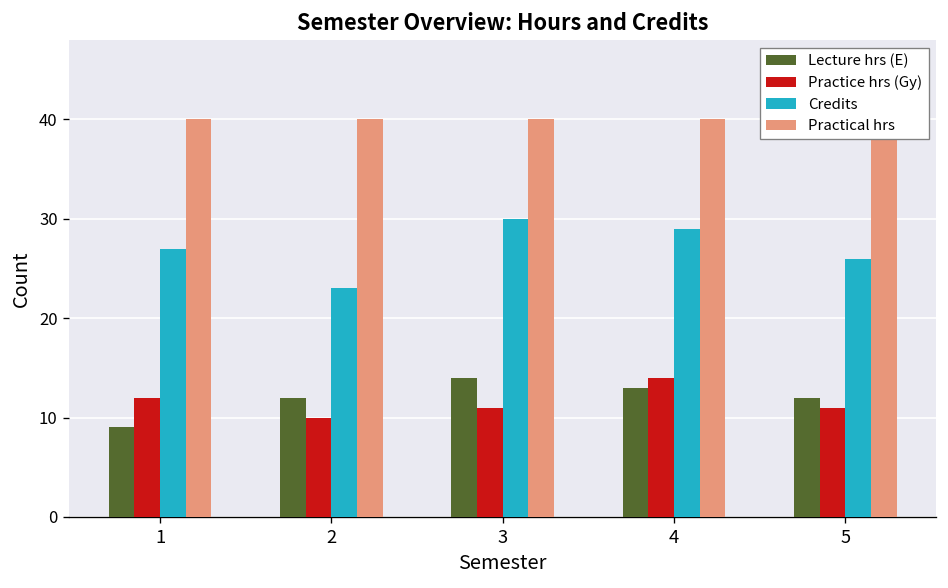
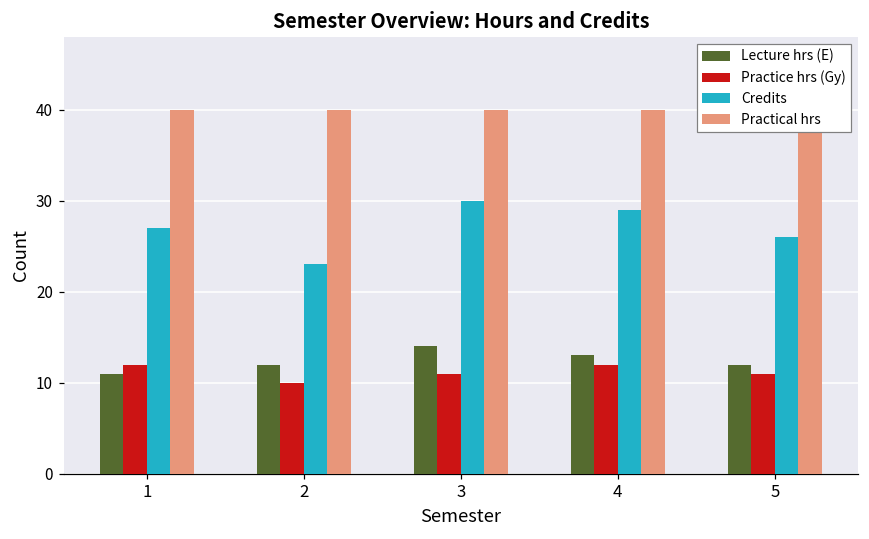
  {
    "Lecture hrs (E)": {
-     "1": 9,
+     "1": 11,
      "2": 12,
      "3": 14,
      "4": 13,
      "5": 12
    },
    "Practice hrs (Gy)": {
      "1": 12,
      "2": 10,
      "3": 11,
-     "4": 14,
+     "4": 12,
      "5": 11
    },
    "Credits": {
      "1": 27,
      "2": 23,
      "3": 30,
      "4": 29,
      "5": 26
    },
    "Practical hrs": {
      "1": 40,
      "2": 40,
      "3": 40,
      "4": 40
    }
  }
